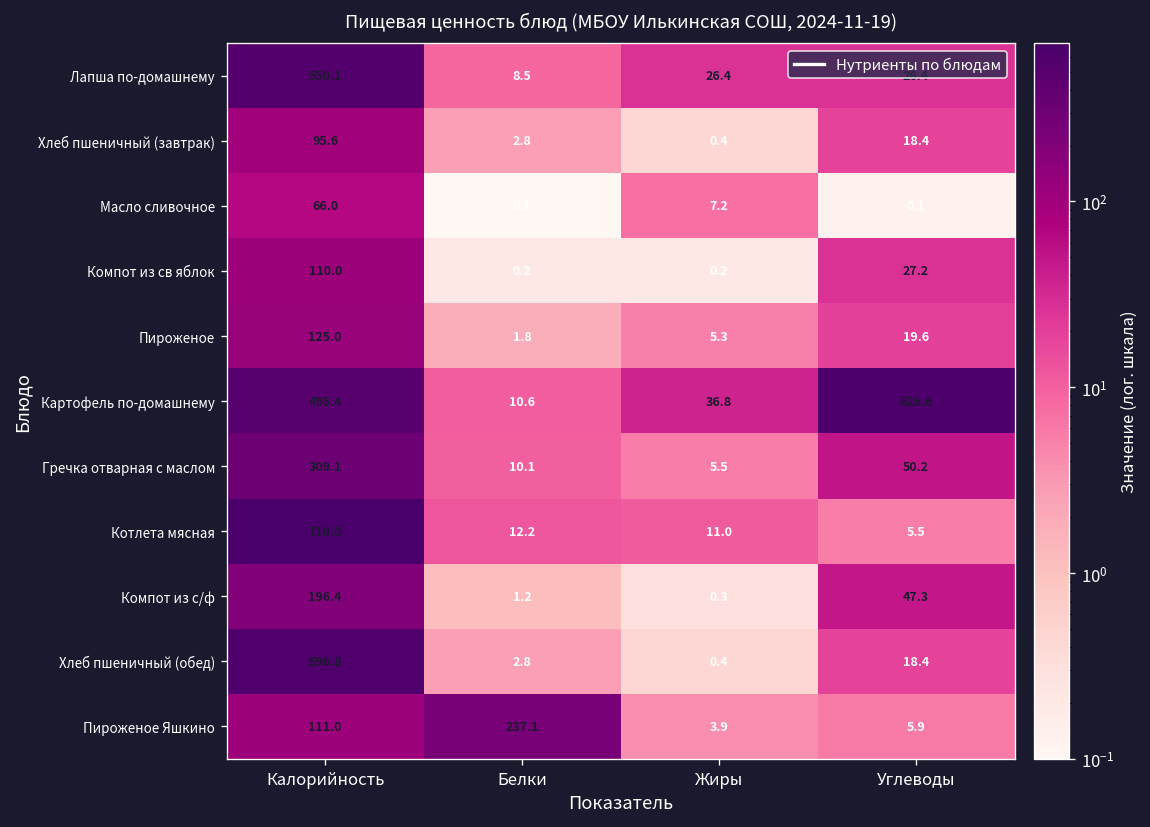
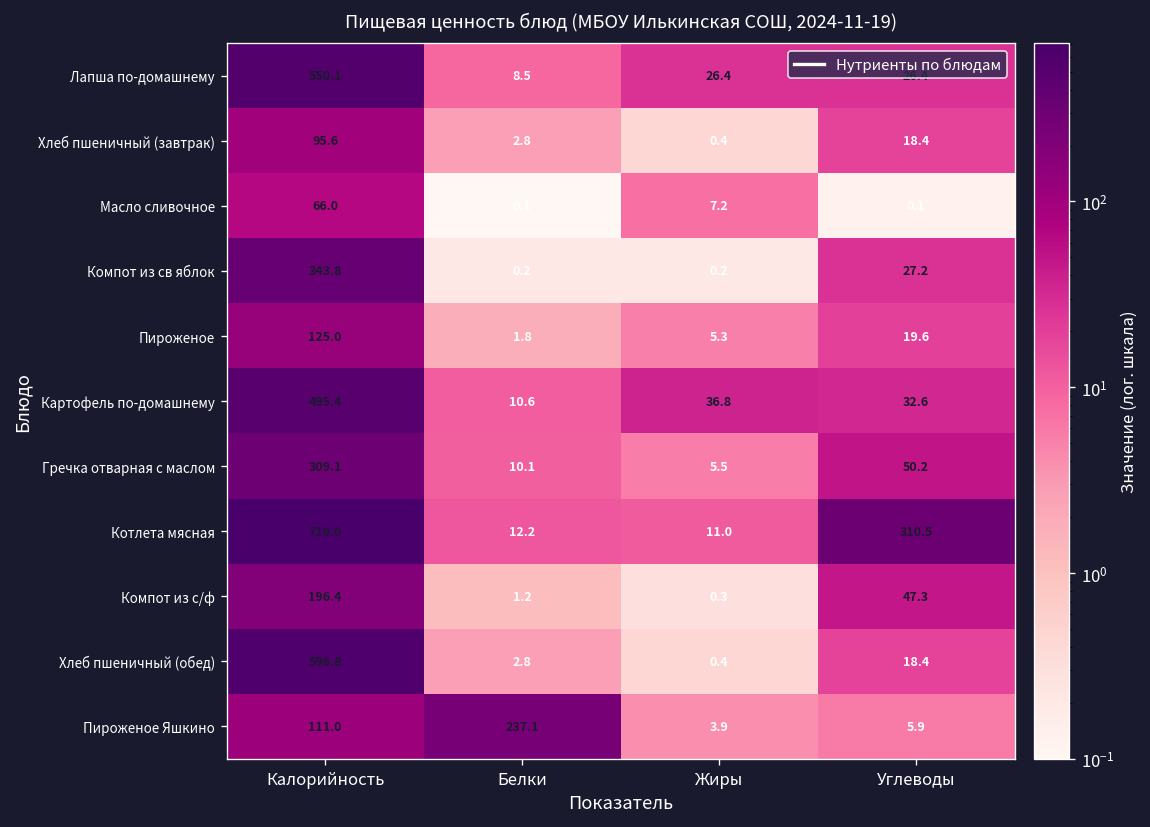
  {
    "Лапша по-домашнему": {
      "Калорийность": 550.1,
      "Белки": 8.5,
      "Жиры": 26.4
    },
    "Хлеб пшеничный (завтрак)": {
      "Калорийность": 95.6,
      "Белки": 2.8,
      "Углеводы": 18.4
    },
    "Масло сливочное": {
      "Калорийность": 66.0,
      "Жиры": 7.2
    },
    "Компот из св яблок": {
-     "Калорийность": 110.0,
+     "Калорийность": 343.8,
      "Углеводы": 27.2
    },
    "Пироженое": {
      "Калорийность": 125.0,
      "Белки": 1.8,
      "Жиры": 5.3,
      "Углеводы": 19.6
    },
    "Картофель по-домашнему": {
      "Калорийность": 495.4,
      "Белки": 10.6,
      "Жиры": 36.8,
-     "Углеводы": 626.6
+     "Углеводы": 32.6
    },
    "Гречка отварная с маслом": {
      "Калорийность": 309.1,
      "Белки": 10.1,
      "Жиры": 5.5,
      "Углеводы": 50.2
    },
    "Котлета мясная": {
      "Калорийность": 710.0,
      "Белки": 12.2,
      "Жиры": 11.0,
-     "Углеводы": 5.5
+     "Углеводы": 310.5
    },
    "Компот из с/ф": {
      "Калорийность": 196.4,
      "Белки": 1.2,
      "Углеводы": 47.3
    },
    "Хлеб пшеничный (обед)": {
      "Калорийность": 596.8,
      "Белки": 2.8,
      "Углеводы": 18.4
    },
    "Пироженое Яшкино": {
      "Калорийность": 111.0,
      "Белки": 237.1,
      "Жиры": 3.9,
      "Углеводы": 5.9
    }
  }
